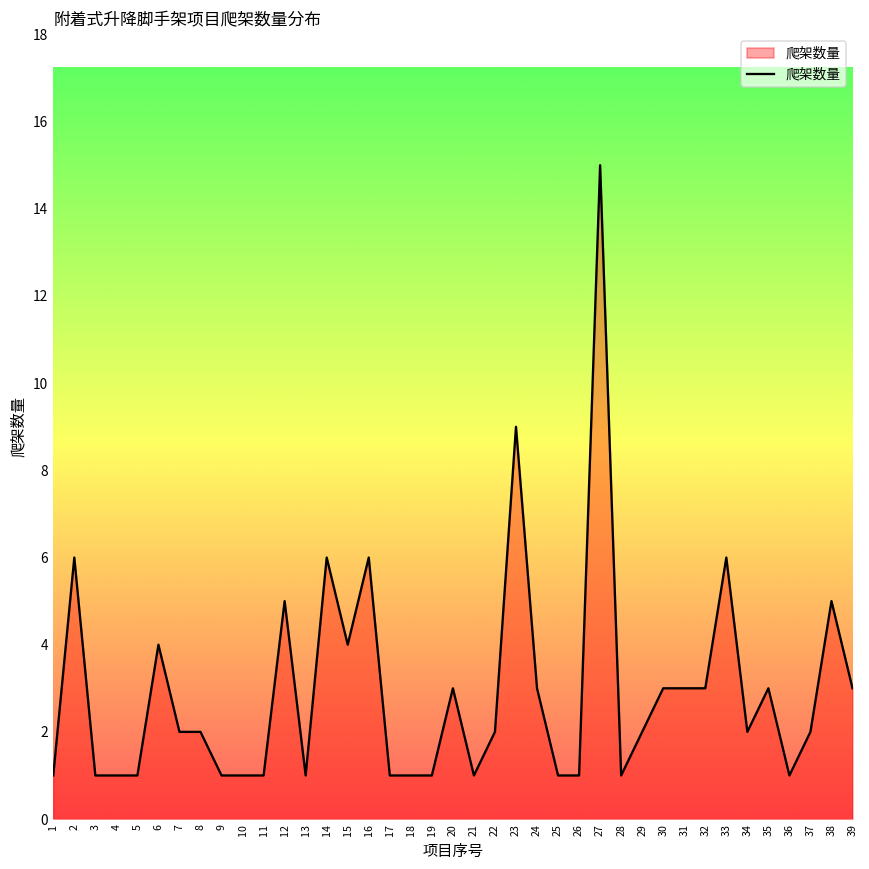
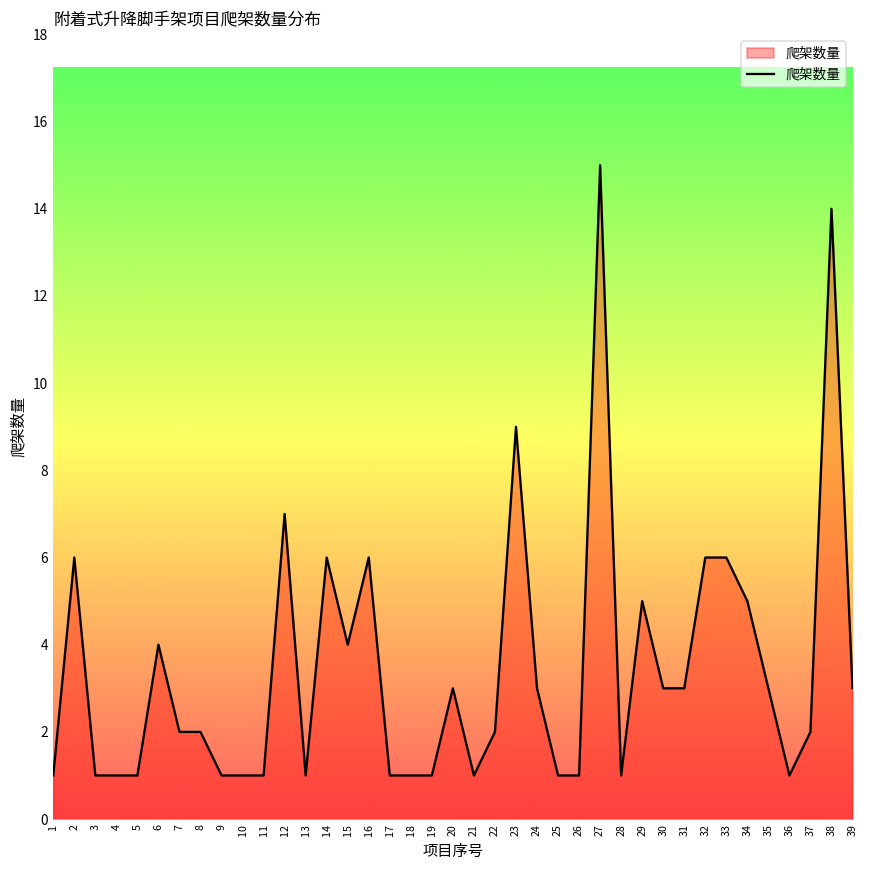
  {
    "1": 1,
    "2": 6,
    "3": 1,
    "4": 1,
    "5": 1,
    "6": 4,
    "7": 2,
    "8": 2,
    "9": 1,
    "10": 1,
    "11": 1,
-   "12": 5,
+   "12": 7,
    "13": 1,
    "14": 6,
    "15": 4,
    "16": 6,
    "17": 1,
    "18": 1,
    "19": 1,
    "20": 3,
    "21": 1,
    "22": 2,
    "23": 9,
    "24": 3,
    "25": 1,
    "26": 1,
    "27": 15,
    "28": 1,
-   "29": 2,
+   "29": 5,
    "30": 3,
    "31": 3,
-   "32": 3,
+   "32": 6,
    "33": 6,
-   "34": 2,
+   "34": 5,
    "35": 3,
    "36": 1,
    "37": 2,
-   "38": 5,
+   "38": 14,
    "39": 3
  }
